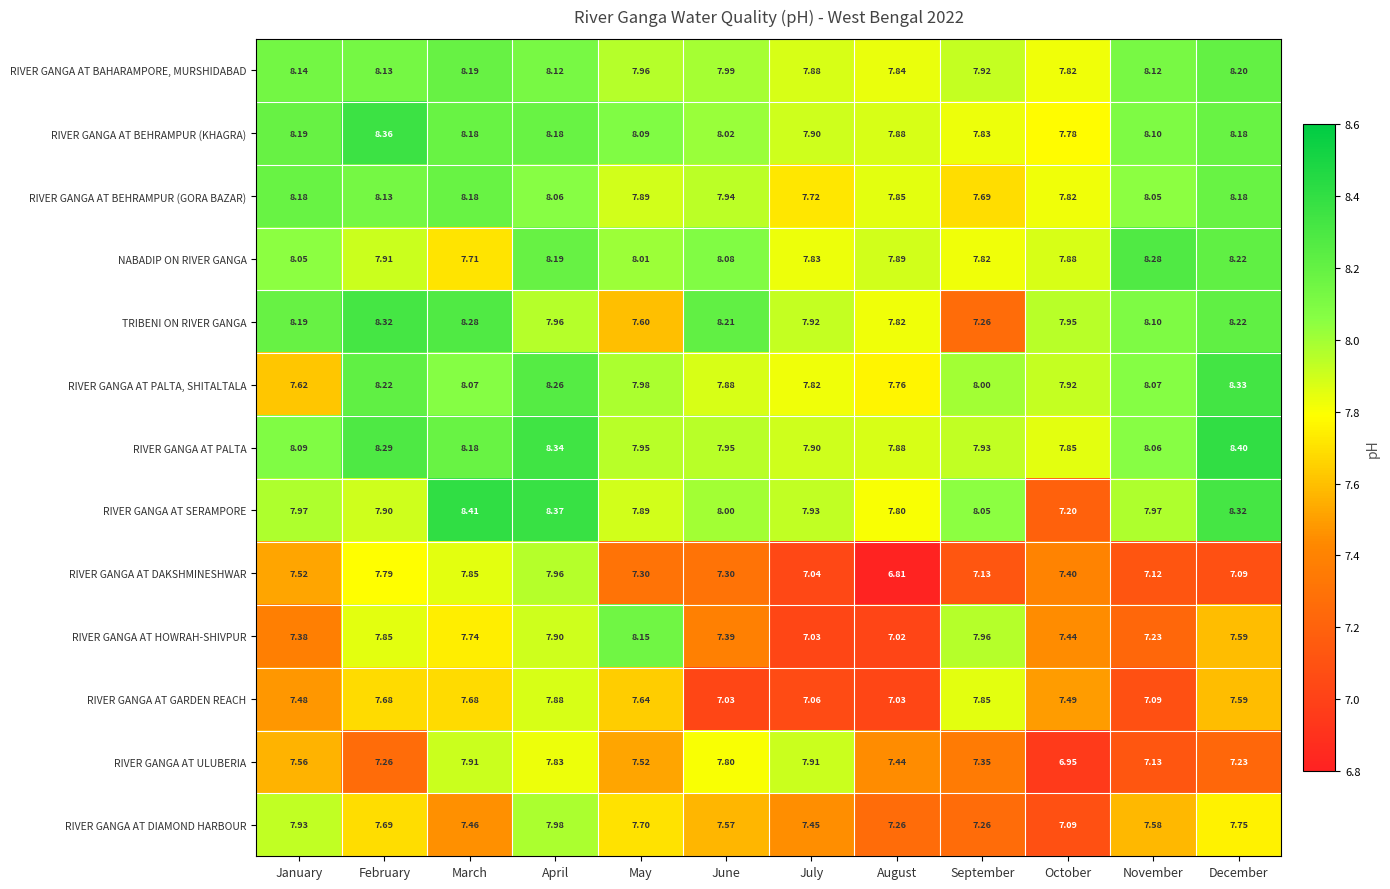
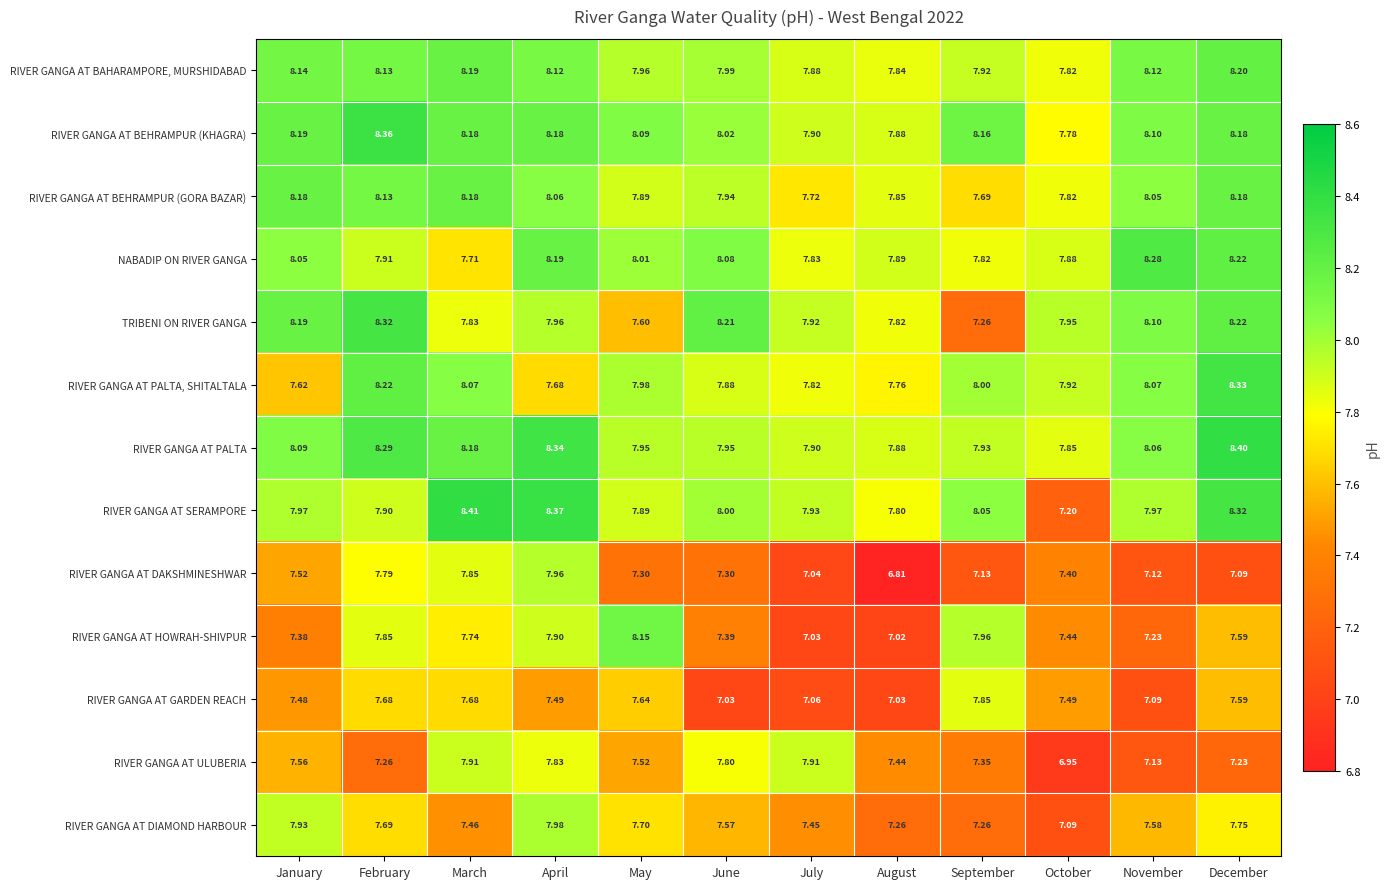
  {
    "RIVER GANGA AT BAHARAMPORE, MURSHIDABAD": {
      "January": 8.14,
      "February": 8.13,
      "March": 8.19,
      "April": 8.12,
      "May": 7.96,
      "June": 7.99,
      "July": 7.88,
      "August": 7.84,
      "September": 7.92,
      "October": 7.82,
      "November": 8.12,
      "December": 8.20
    },
    "RIVER GANGA AT BEHRAMPUR (KHAGRA)": {
      "January": 8.19,
      "February": 8.36,
      "March": 8.18,
      "April": 8.18,
      "May": 8.09,
      "June": 8.02,
      "July": 7.90,
      "August": 7.88,
-     "September": 7.83,
+     "September": 8.16,
      "October": 7.78,
      "November": 8.10,
      "December": 8.18
    },
    "RIVER GANGA AT BEHRAMPUR (GORA BAZAR)": {
      "January": 8.18,
      "February": 8.13,
      "March": 8.18,
      "April": 8.06,
      "May": 7.89,
      "June": 7.94,
      "July": 7.72,
      "August": 7.85,
      "September": 7.69,
      "October": 7.82,
      "November": 8.05,
      "December": 8.18
    },
    "NABADIP ON RIVER GANGA": {
      "January": 8.05,
      "February": 7.91,
      "March": 7.71,
      "April": 8.19,
      "May": 8.01,
      "June": 8.08,
      "July": 7.83,
      "August": 7.89,
      "September": 7.82,
      "October": 7.88,
      "November": 8.28,
      "December": 8.22
    },
    "TRIBENI ON RIVER GANGA": {
      "January": 8.19,
      "February": 8.32,
-     "March": 8.28,
+     "March": 7.83,
      "April": 7.96,
      "May": 7.60,
      "June": 8.21,
      "July": 7.92,
      "August": 7.82,
      "September": 7.26,
      "October": 7.95,
      "November": 8.10,
      "December": 8.22
    },
    "RIVER GANGA AT PALTA, SHITALTALA": {
      "January": 7.62,
      "February": 8.22,
      "March": 8.07,
-     "April": 8.26,
+     "April": 7.68,
      "May": 7.98,
      "June": 7.88,
      "July": 7.82,
      "August": 7.76,
      "September": 8.00,
      "October": 7.92,
      "November": 8.07,
      "December": 8.33
    },
    "RIVER GANGA AT PALTA": {
      "January": 8.09,
      "February": 8.29,
      "March": 8.18,
      "April": 8.34,
      "May": 7.95,
      "June": 7.95,
      "July": 7.90,
      "August": 7.88,
      "September": 7.93,
      "October": 7.85,
      "November": 8.06,
      "December": 8.40
    },
    "RIVER GANGA AT SERAMPORE": {
      "January": 7.97,
      "February": 7.90,
      "March": 8.41,
      "April": 8.37,
      "May": 7.89,
      "June": 8.00,
      "July": 7.93,
      "August": 7.80,
      "September": 8.05,
      "October": 7.20,
      "November": 7.97,
      "December": 8.32
    },
    "RIVER GANGA AT DAKSHMINESHWAR": {
      "January": 7.52,
      "February": 7.79,
      "March": 7.85,
      "April": 7.96,
      "May": 7.30,
      "June": 7.30,
      "July": 7.04,
      "August": 6.81,
      "September": 7.13,
      "October": 7.40,
      "November": 7.12,
      "December": 7.09
    },
    "RIVER GANGA AT HOWRAH-SHIVPUR": {
      "January": 7.38,
      "February": 7.85,
      "March": 7.74,
      "April": 7.90,
      "May": 8.15,
      "June": 7.39,
      "July": 7.03,
      "August": 7.02,
      "September": 7.96,
      "October": 7.44,
      "November": 7.23,
      "December": 7.59
    },
    "RIVER GANGA AT GARDEN REACH": {
      "January": 7.48,
      "February": 7.68,
      "March": 7.68,
-     "April": 7.88,
+     "April": 7.49,
      "May": 7.64,
      "June": 7.03,
      "July": 7.06,
      "August": 7.03,
      "September": 7.85,
      "October": 7.49,
      "November": 7.09,
      "December": 7.59
    },
    "RIVER GANGA AT ULUBERIA": {
      "January": 7.56,
      "February": 7.26,
      "March": 7.91,
      "April": 7.83,
      "May": 7.52,
      "June": 7.80,
      "July": 7.91,
      "August": 7.44,
      "September": 7.35,
      "October": 6.95,
      "November": 7.13,
      "December": 7.23
    },
    "RIVER GANGA AT DIAMOND HARBOUR": {
      "January": 7.93,
      "February": 7.69,
      "March": 7.46,
      "April": 7.98,
      "May": 7.70,
      "June": 7.57,
      "July": 7.45,
      "August": 7.26,
      "September": 7.26,
      "October": 7.09,
      "November": 7.58,
      "December": 7.75
    }
  }
